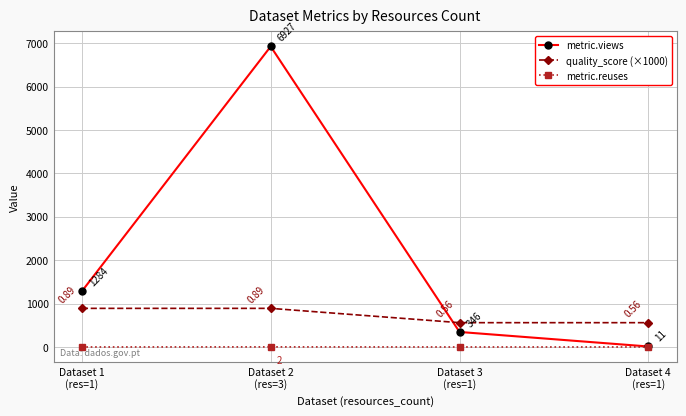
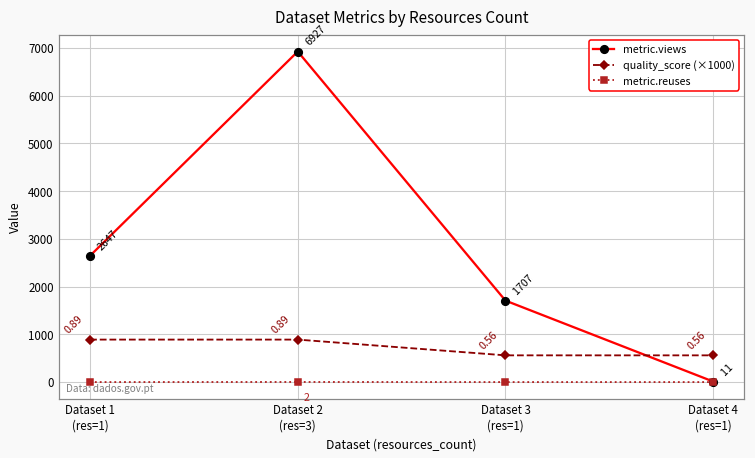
  {
    "metric.views": {
-     "Dataset 1 (res=1)": 1284,
+     "Dataset 1 (res=1)": 2647,
      "Dataset 2 (res=3)": 6927,
-     "Dataset 3 (res=1)": 346
+     "Dataset 3 (res=1)": 1707
    },
    "metric.reuses": {
      "Dataset 2 (res=3)": 2
    }
  }
